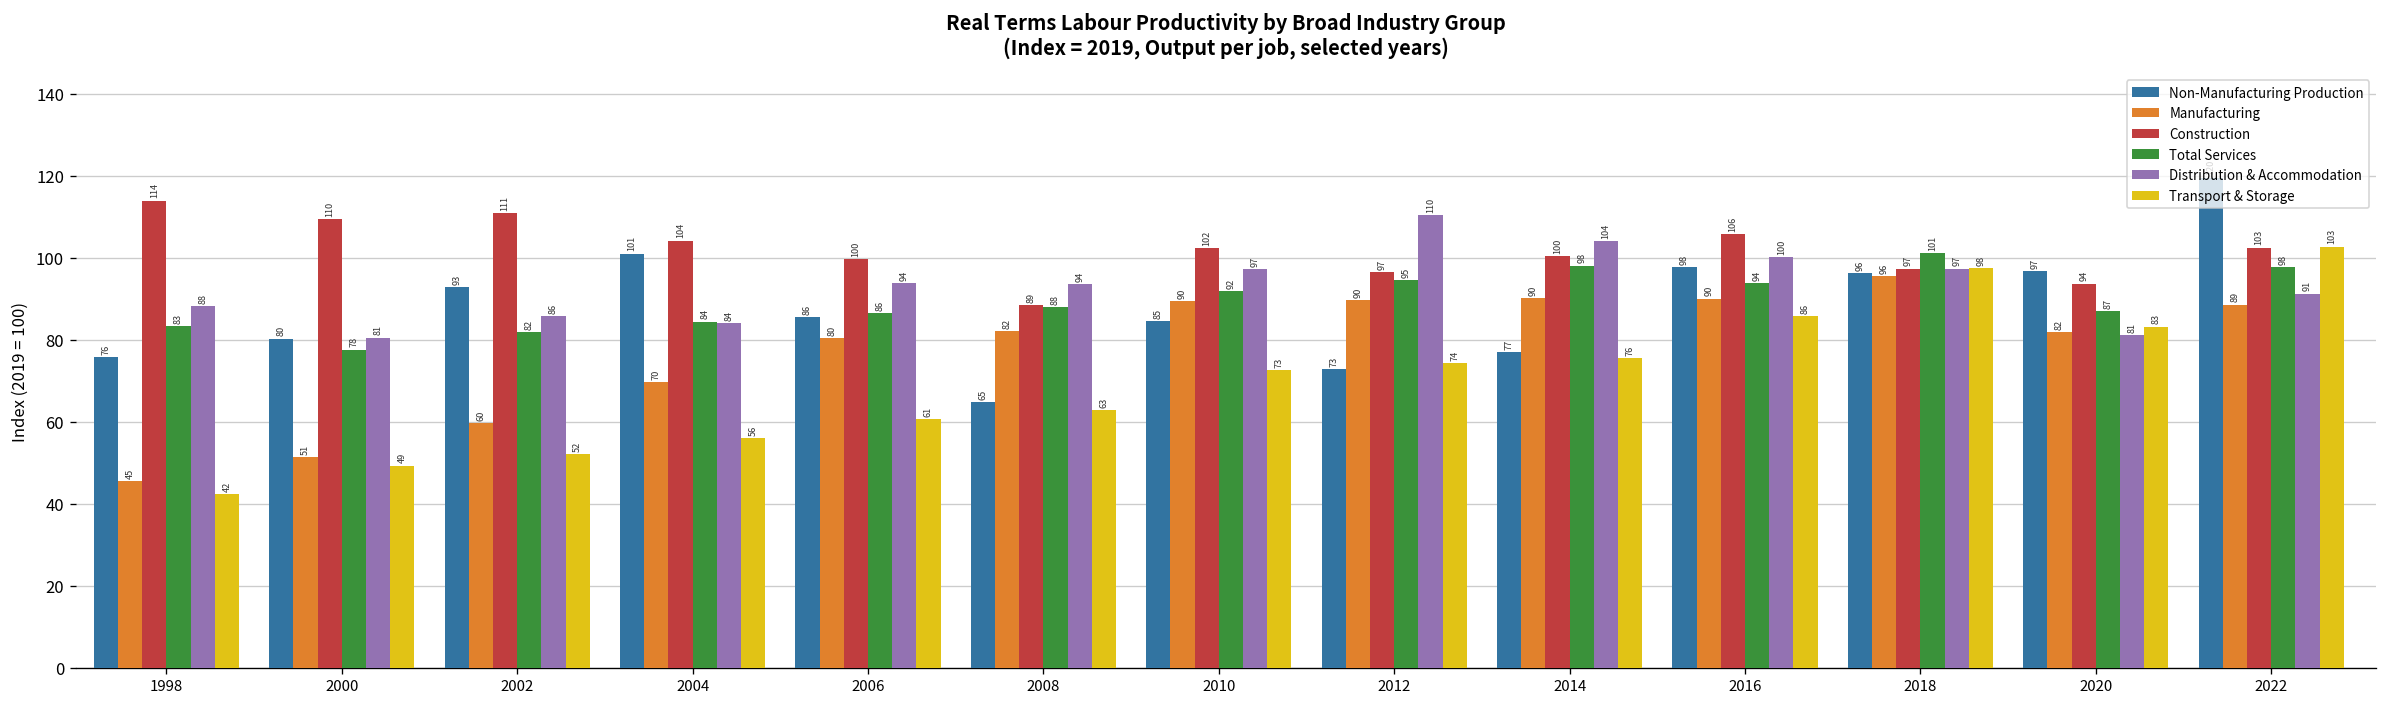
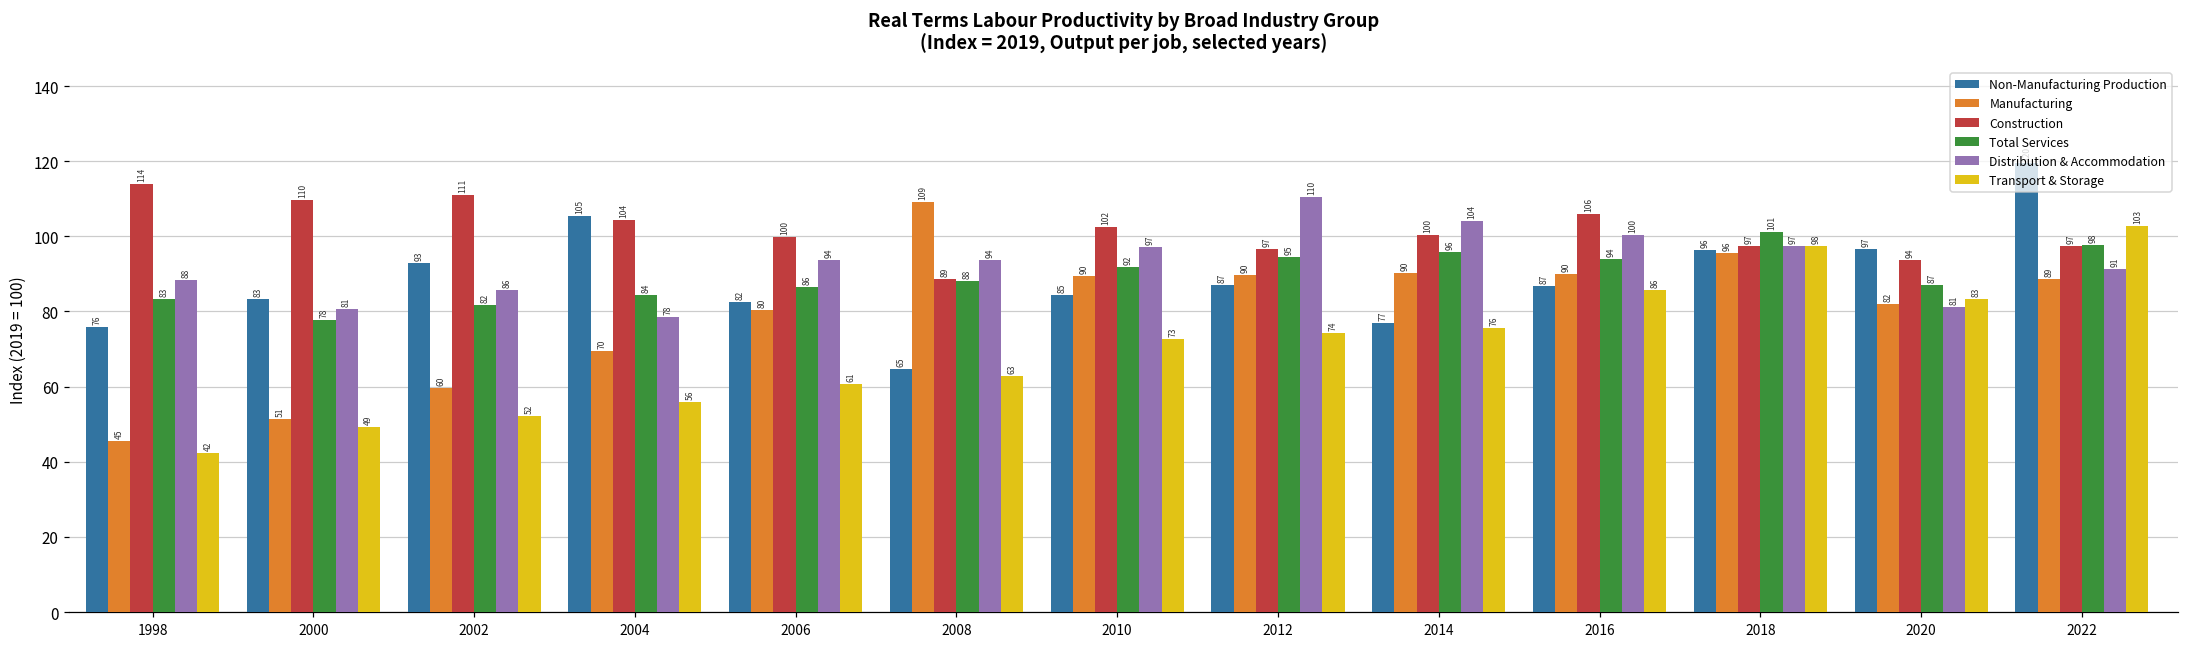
  {
    "Non-Manufacturing Production": {
      "1998": 76,
-     "2000": 80,
+     "2000": 83,
      "2002": 93,
-     "2004": 101,
-     "2006": 86,
+     "2004": 105,
+     "2006": 82,
      "2008": 65,
      "2010": 85,
-     "2012": 73,
+     "2012": 87,
      "2014": 77,
-     "2016": 98,
+     "2016": 87,
      "2018": 96,
      "2020": 97
    },
    "Manufacturing": {
      "1998": 45,
      "2000": 51,
      "2002": 60,
      "2004": 70,
      "2006": 80,
-     "2008": 82,
+     "2008": 109,
      "2010": 90,
      "2012": 90,
      "2014": 90,
      "2016": 90,
      "2018": 96,
      "2020": 82,
      "2022": 89
    },
    "Construction": {
      "1998": 114,
      "2000": 110,
      "2002": 111,
      "2004": 104,
      "2006": 100,
      "2008": 89,
      "2010": 102,
      "2012": 97,
      "2014": 100,
      "2016": 106,
      "2018": 97,
      "2020": 94,
-     "2022": 103
+     "2022": 97
    },
    "Total Services": {
      "1998": 83,
      "2000": 78,
      "2002": 82,
      "2004": 84,
      "2006": 86,
      "2008": 88,
      "2010": 92,
      "2012": 95,
-     "2014": 98,
+     "2014": 96,
      "2016": 94,
      "2018": 101,
      "2020": 87,
      "2022": 98
    },
    "Distribution & Accommodation": {
      "1998": 88,
      "2000": 81,
      "2002": 86,
-     "2004": 84,
+     "2004": 78,
      "2006": 94,
      "2008": 94,
      "2010": 97,
      "2012": 110,
      "2014": 104,
      "2016": 100,
      "2018": 97,
      "2020": 81,
      "2022": 91
    },
    "Transport & Storage": {
      "1998": 42,
      "2000": 49,
      "2002": 52,
      "2004": 56,
      "2006": 61,
      "2008": 63,
      "2010": 73,
      "2012": 74,
      "2014": 76,
      "2016": 86,
      "2018": 98,
      "2020": 83,
      "2022": 103
    }
  }
